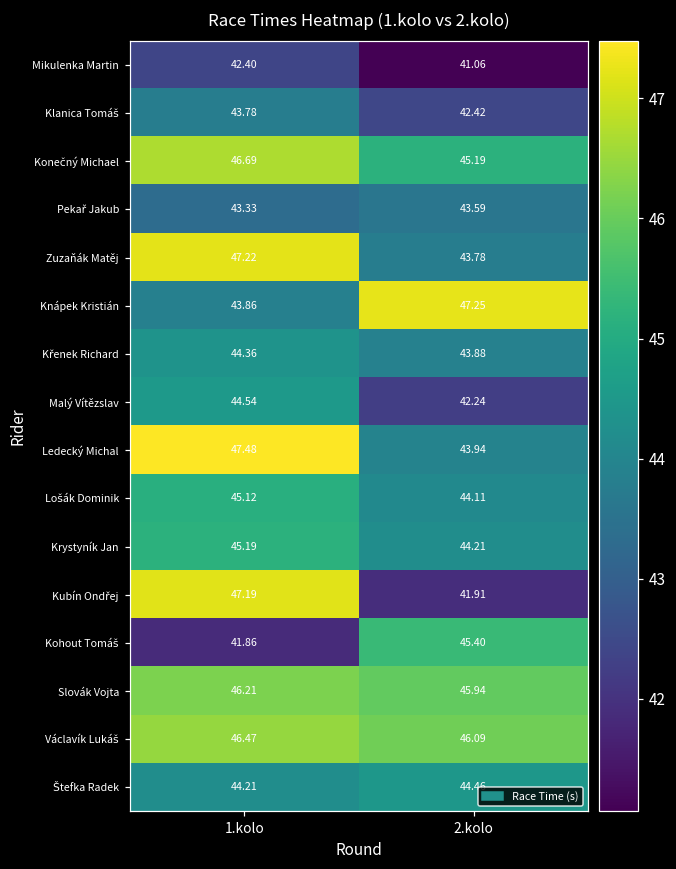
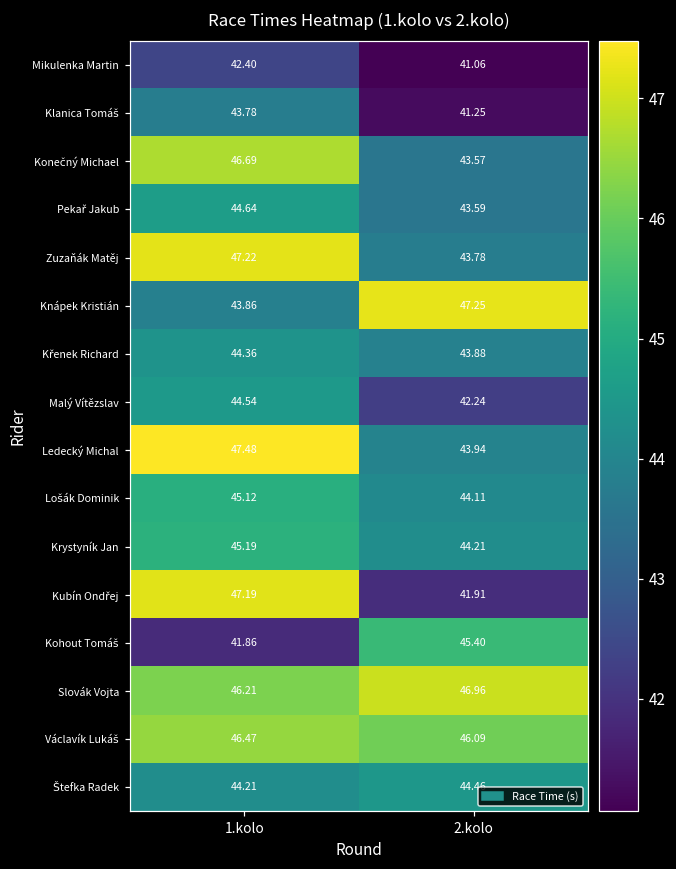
  {
    "Mikulenka Martin": {
      "1.kolo": 42.40,
      "2.kolo": 41.06
    },
    "Klanica Tomáš": {
      "1.kolo": 43.78,
-     "2.kolo": 42.42
+     "2.kolo": 41.25
    },
    "Konečný Michael": {
      "1.kolo": 46.69,
-     "2.kolo": 45.19
+     "2.kolo": 43.57
    },
    "Pekař Jakub": {
-     "1.kolo": 43.33,
+     "1.kolo": 44.64,
      "2.kolo": 43.59
    },
    "Zuzaňák Matěj": {
      "1.kolo": 47.22,
      "2.kolo": 43.78
    },
    "Knápek Kristián": {
      "1.kolo": 43.86,
      "2.kolo": 47.25
    },
    "Křenek Richard": {
      "1.kolo": 44.36,
      "2.kolo": 43.88
    },
    "Malý Vítězslav": {
      "1.kolo": 44.54,
      "2.kolo": 42.24
    },
    "Ledecký Michal": {
      "1.kolo": 47.48,
      "2.kolo": 43.94
    },
    "Lošák Dominik": {
      "1.kolo": 45.12,
      "2.kolo": 44.11
    },
    "Krystyník Jan": {
      "1.kolo": 45.19,
      "2.kolo": 44.21
    },
    "Kubín Ondřej": {
      "1.kolo": 47.19,
      "2.kolo": 41.91
    },
    "Kohout Tomáš": {
      "1.kolo": 41.86,
      "2.kolo": 45.40
    },
    "Slovák Vojta": {
      "1.kolo": 46.21,
-     "2.kolo": 45.94
+     "2.kolo": 46.96
    },
    "Václavík Lukáš": {
      "1.kolo": 46.47,
      "2.kolo": 46.09
    },
    "Štefka Radek": {
      "1.kolo": 44.21
    }
  }
